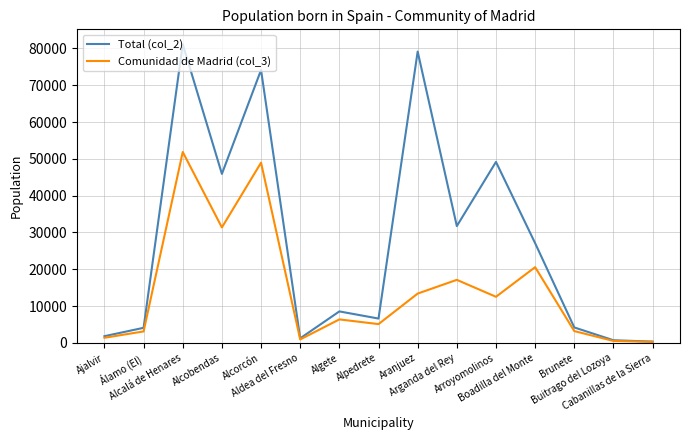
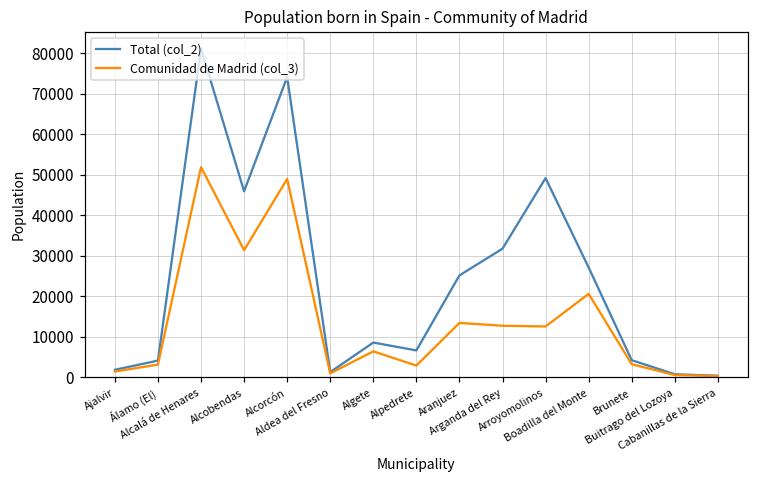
  {
    "Total (col_2)": {
      "Álamo (El)": 4000,
      "Alcobendas": 46000,
      "Algete": 9000,
      "Alpedrete": 7000,
-     "Aranjuez": 79000,
+     "Aranjuez": 25000,
      "Arganda del Rey": 32000,
      "Arroyomolinos": 49000,
      "Boadilla del Monte": 27000,
      "Brunete": 4000
    },
    "Comunidad de Madrid (col_3)": {
      "Álamo (El)": 3000,
      "Alcalá de Henares": 52000,
      "Alcobendas": 31000,
      "Alcorcón": 49000,
      "Algete": 6000,
-     "Alpedrete": 5000,
+     "Alpedrete": 3000,
      "Aranjuez": 13000,
-     "Arganda del Rey": 17000,
+     "Arganda del Rey": 13000,
      "Arroyomolinos": 13000,
      "Boadilla del Monte": 21000,
      "Brunete": 3000
    }
  }
